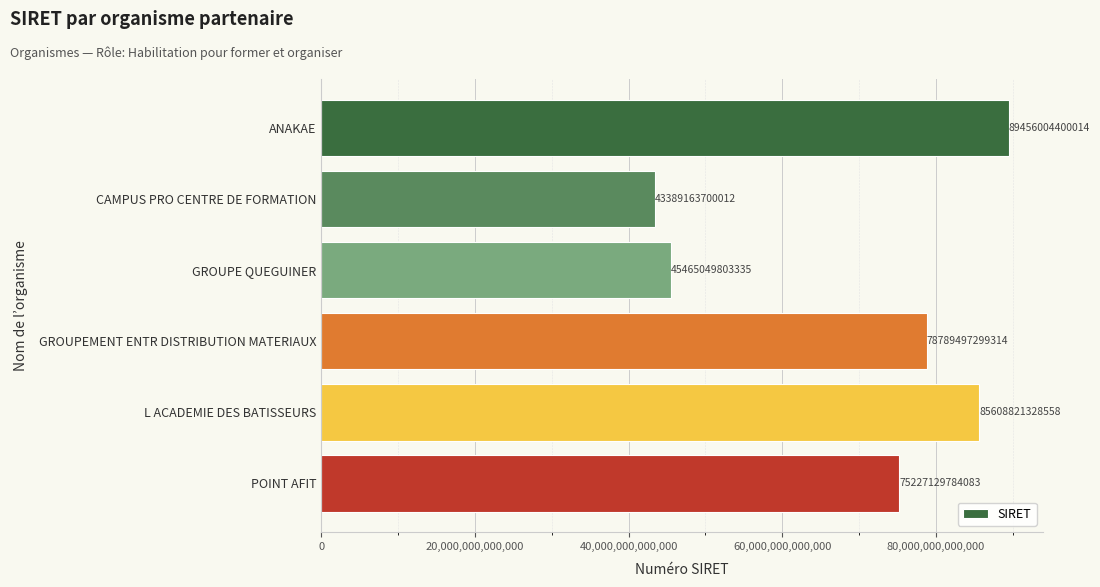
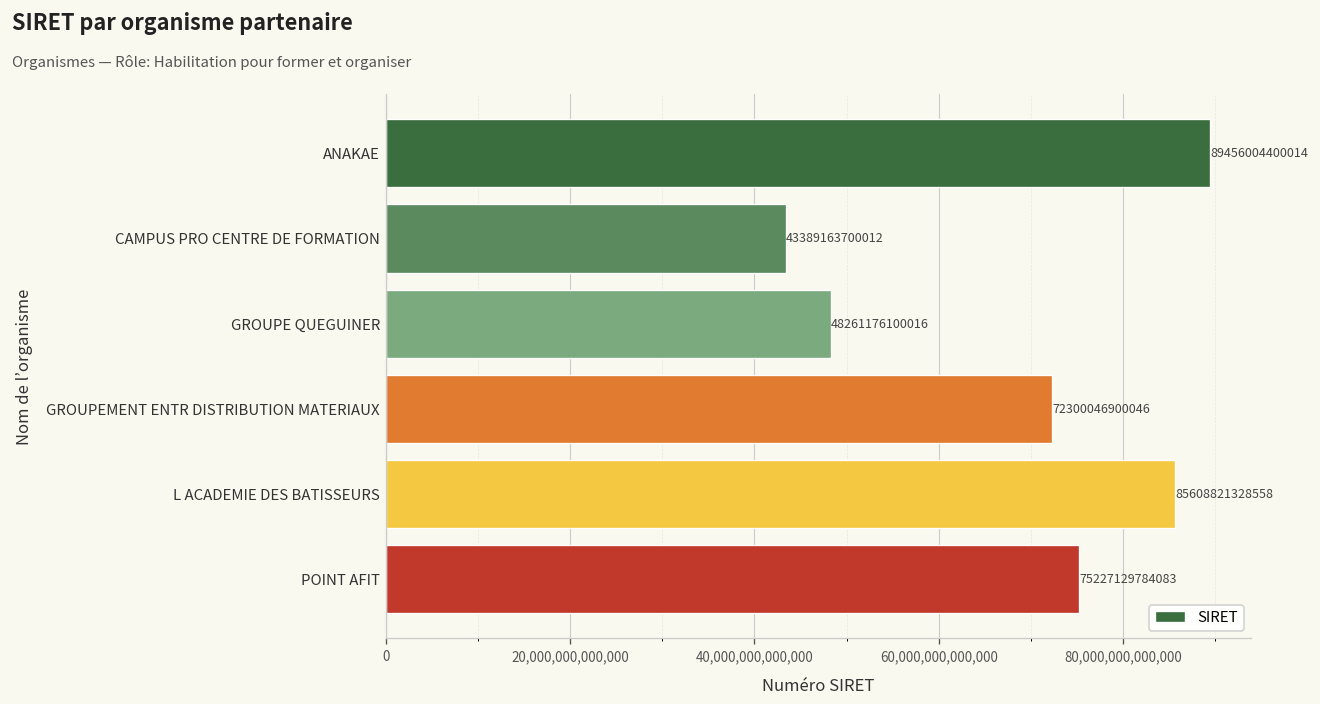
  {
    "ANAKAE": 89456004400014,
    "CAMPUS PRO CENTRE DE FORMATION": 43389163700012,
-   "GROUPE QUEGUINER": 45465049803335,
-   "GROUPEMENT ENTR DISTRIBUTION MATERIAUX": 78789497299314,
+   "GROUPE QUEGUINER": 48261176100016,
+   "GROUPEMENT ENTR DISTRIBUTION MATERIAUX": 72300046900046,
    "L ACADEMIE DES BATISSEURS": 85608821328558,
    "POINT AFIT": 75227129784083
  }
